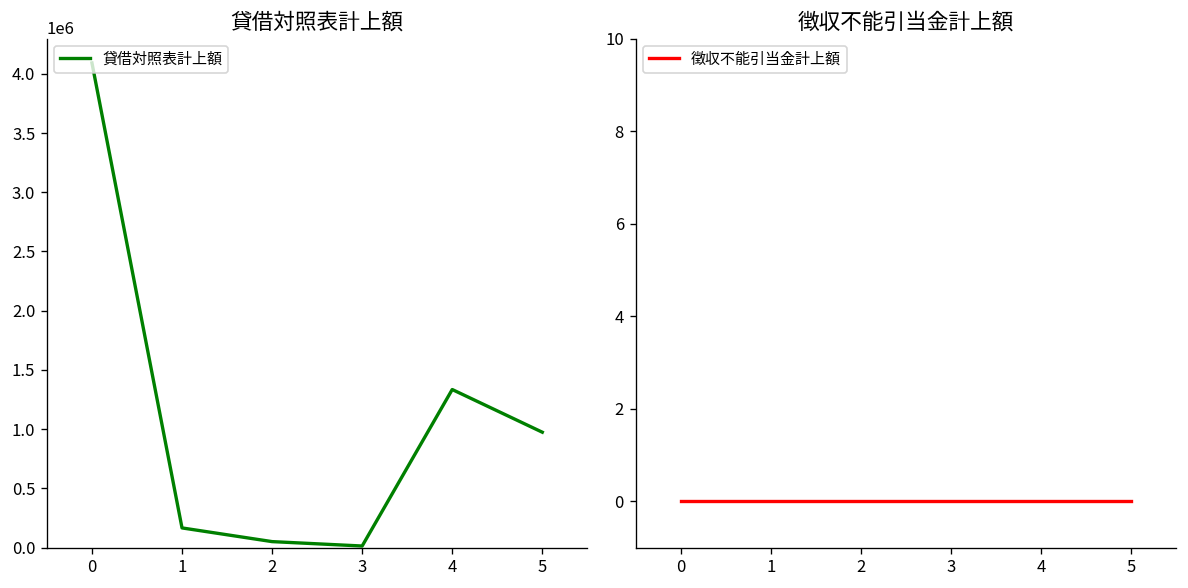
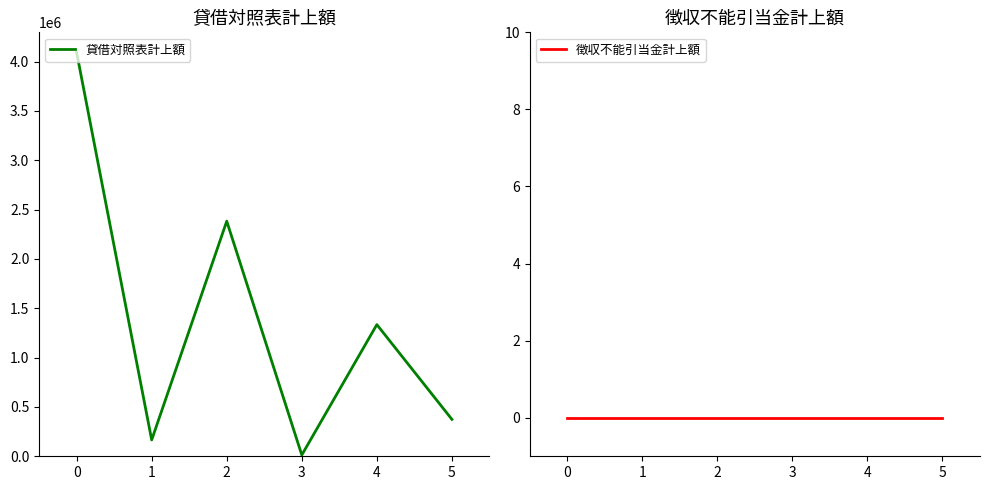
  {
    "貸借対照表計上額": {
      "1": 200000,
-     "2": 100000,
+     "2": 2400000,
      "3": 0,
      "4": 1300000,
-     "5": 1000000
+     "5": 400000
    },
    "徴収不能引当金計上額": {
      "0": 0.0,
      "1": 0.0,
      "2": 0.0,
      "3": 0.0,
      "4": 0.0,
      "5": 0.0
    }
  }
